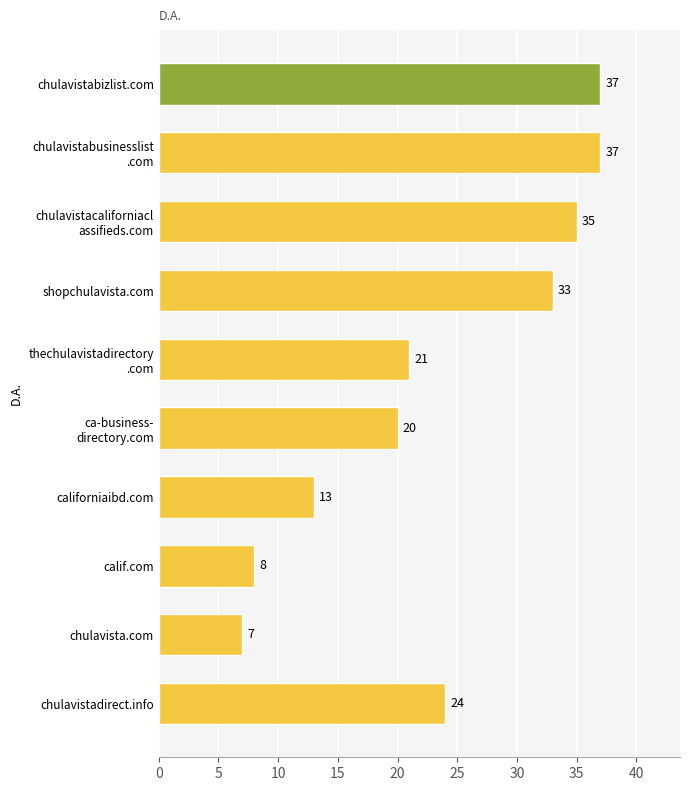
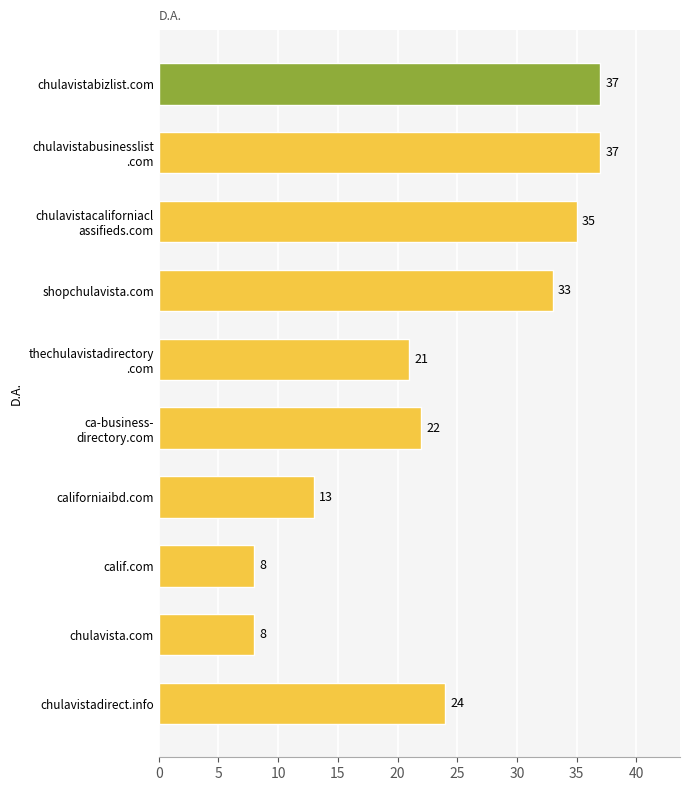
  {
    "chulavistabizlist.com": 37,
    "chulavistabusinesslist .com": 37,
    "chulavistacaliforniacl assifieds.com": 35,
    "shopchulavista.com": 33,
    "thechulavistadirectory .com": 21,
-   "ca-business- directory.com": 20,
+   "ca-business- directory.com": 22,
    "californiaibd.com": 13,
    "calif.com": 8,
-   "chulavista.com": 7,
+   "chulavista.com": 8,
    "chulavistadirect.info": 24
  }
